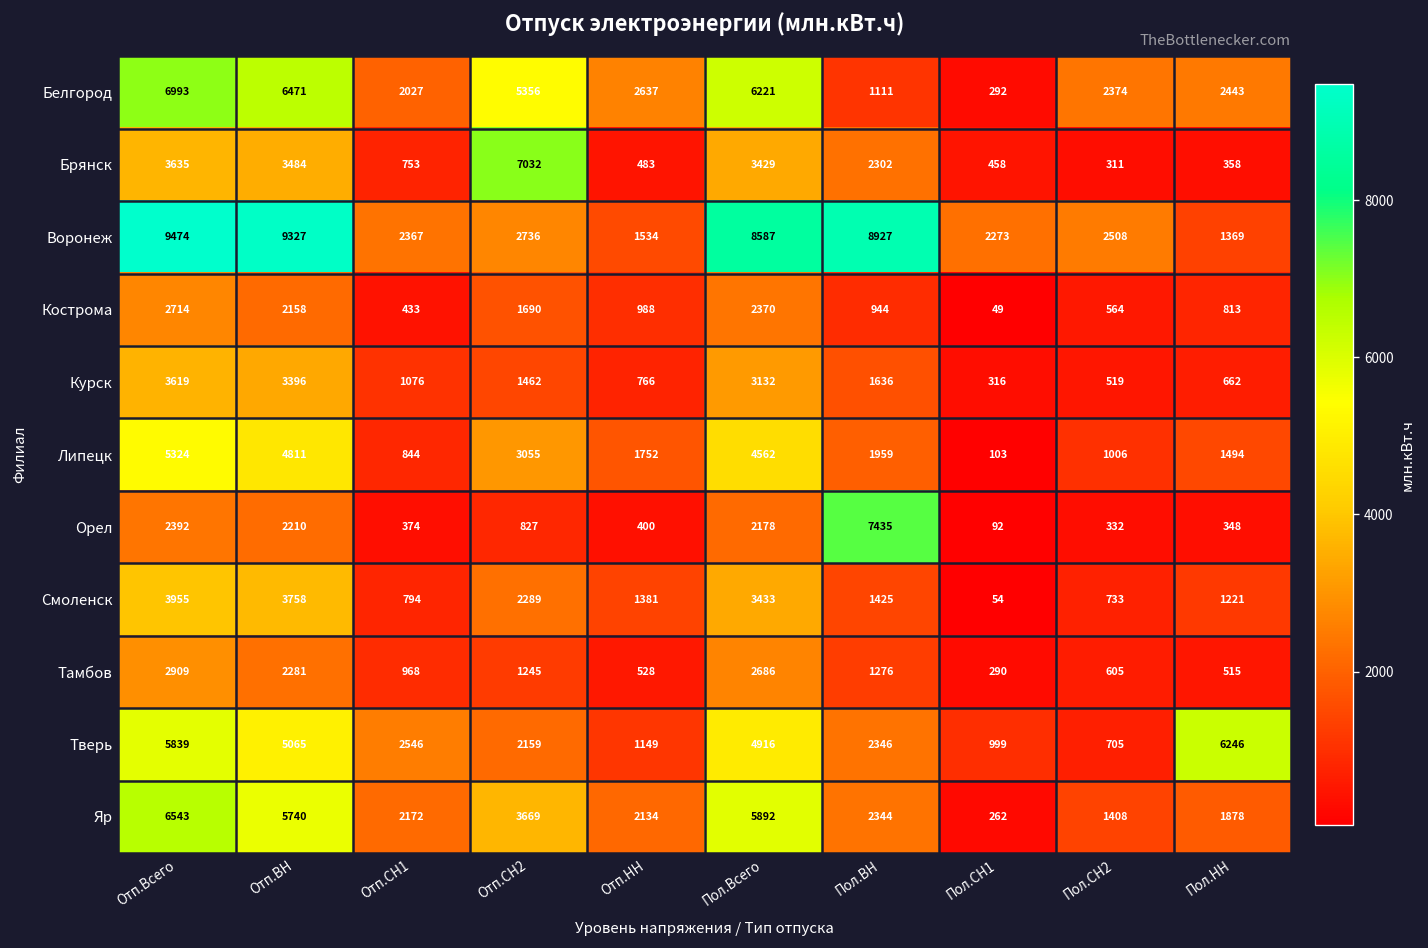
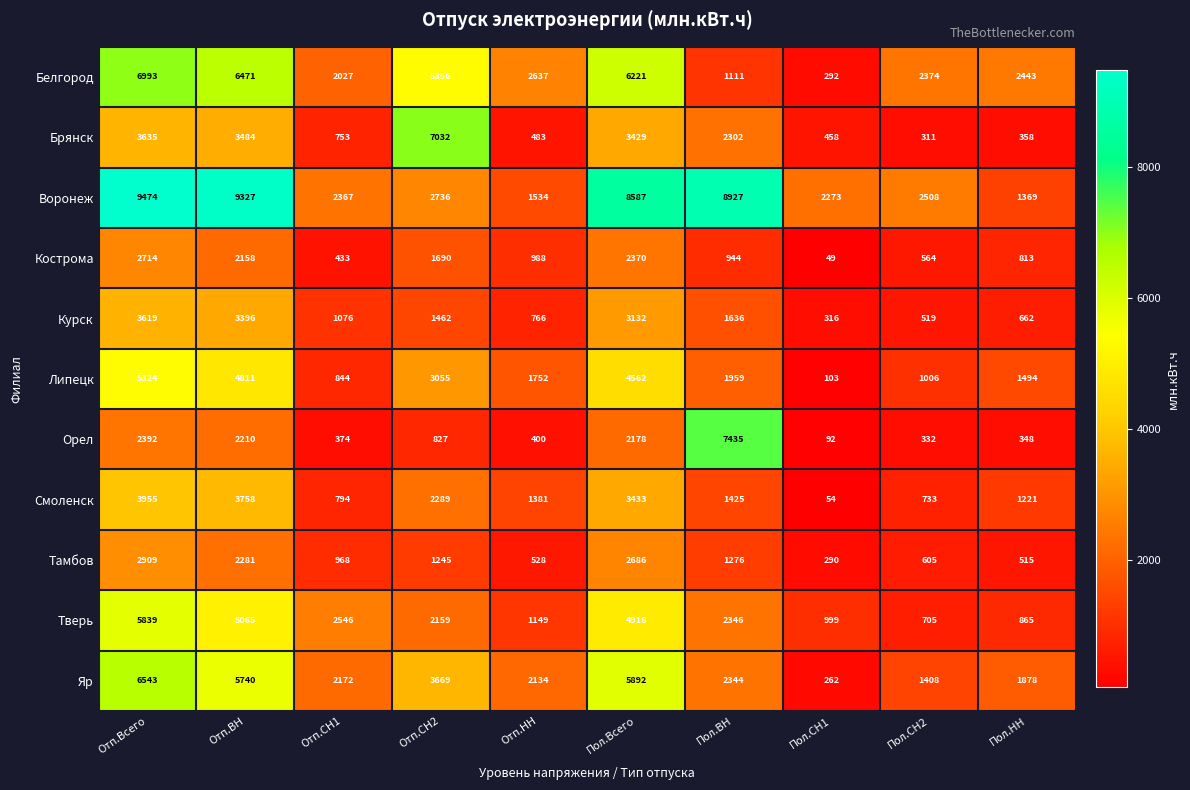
  {
    "Белгород": {
      "Отп.Всего": 6993,
      "Отп.ВН": 6471,
      "Отп.СН1": 2027,
      "Отп.СН2": 5356,
      "Отп.НН": 2637,
      "Пол.Всего": 6221,
      "Пол.ВН": 1111,
      "Пол.СН1": 292,
      "Пол.СН2": 2374,
      "Пол.НН": 2443
    },
    "Брянск": {
      "Отп.Всего": 3635,
      "Отп.ВН": 3484,
      "Отп.СН1": 753,
      "Отп.СН2": 7032,
      "Отп.НН": 483,
      "Пол.Всего": 3429,
      "Пол.ВН": 2302,
      "Пол.СН1": 458,
      "Пол.СН2": 311,
      "Пол.НН": 358
    },
    "Воронеж": {
      "Отп.Всего": 9474,
      "Отп.ВН": 9327,
      "Отп.СН1": 2367,
      "Отп.СН2": 2736,
      "Отп.НН": 1534,
      "Пол.Всего": 8587,
      "Пол.ВН": 8927,
      "Пол.СН1": 2273,
      "Пол.СН2": 2508,
      "Пол.НН": 1369
    },
    "Кострома": {
      "Отп.Всего": 2714,
      "Отп.ВН": 2158,
      "Отп.СН1": 433,
      "Отп.СН2": 1690,
      "Отп.НН": 988,
      "Пол.Всего": 2370,
      "Пол.ВН": 944,
      "Пол.СН1": 49,
      "Пол.СН2": 564,
      "Пол.НН": 813
    },
    "Курск": {
      "Отп.Всего": 3619,
      "Отп.ВН": 3396,
      "Отп.СН1": 1076,
      "Отп.СН2": 1462,
      "Отп.НН": 766,
      "Пол.Всего": 3132,
      "Пол.ВН": 1636,
      "Пол.СН1": 316,
      "Пол.СН2": 519,
      "Пол.НН": 662
    },
    "Липецк": {
      "Отп.Всего": 5324,
      "Отп.ВН": 4811,
      "Отп.СН1": 844,
      "Отп.СН2": 3055,
      "Отп.НН": 1752,
      "Пол.Всего": 4562,
      "Пол.ВН": 1959,
      "Пол.СН1": 103,
      "Пол.СН2": 1006,
      "Пол.НН": 1494
    },
    "Орел": {
      "Отп.Всего": 2392,
      "Отп.ВН": 2210,
      "Отп.СН1": 374,
      "Отп.СН2": 827,
      "Отп.НН": 400,
      "Пол.Всего": 2178,
      "Пол.ВН": 7435,
      "Пол.СН1": 92,
      "Пол.СН2": 332,
      "Пол.НН": 348
    },
    "Смоленск": {
      "Отп.Всего": 3955,
      "Отп.ВН": 3758,
      "Отп.СН1": 794,
      "Отп.СН2": 2289,
      "Отп.НН": 1381,
      "Пол.Всего": 3433,
      "Пол.ВН": 1425,
      "Пол.СН1": 54,
      "Пол.СН2": 733,
      "Пол.НН": 1221
    },
    "Тамбов": {
      "Отп.Всего": 2909,
      "Отп.ВН": 2281,
      "Отп.СН1": 968,
      "Отп.СН2": 1245,
      "Отп.НН": 528,
      "Пол.Всего": 2686,
      "Пол.ВН": 1276,
      "Пол.СН1": 290,
      "Пол.СН2": 605,
      "Пол.НН": 515
    },
    "Тверь": {
      "Отп.Всего": 5839,
      "Отп.ВН": 5065,
      "Отп.СН1": 2546,
      "Отп.СН2": 2159,
      "Отп.НН": 1149,
      "Пол.Всего": 4916,
      "Пол.ВН": 2346,
      "Пол.СН1": 999,
      "Пол.СН2": 705,
-     "Пол.НН": 6246
+     "Пол.НН": 865
    },
    "Яр": {
      "Отп.Всего": 6543,
      "Отп.ВН": 5740,
      "Отп.СН1": 2172,
      "Отп.СН2": 3669,
      "Отп.НН": 2134,
      "Пол.Всего": 5892,
      "Пол.ВН": 2344,
      "Пол.СН1": 262,
      "Пол.СН2": 1408,
      "Пол.НН": 1878
    }
  }
